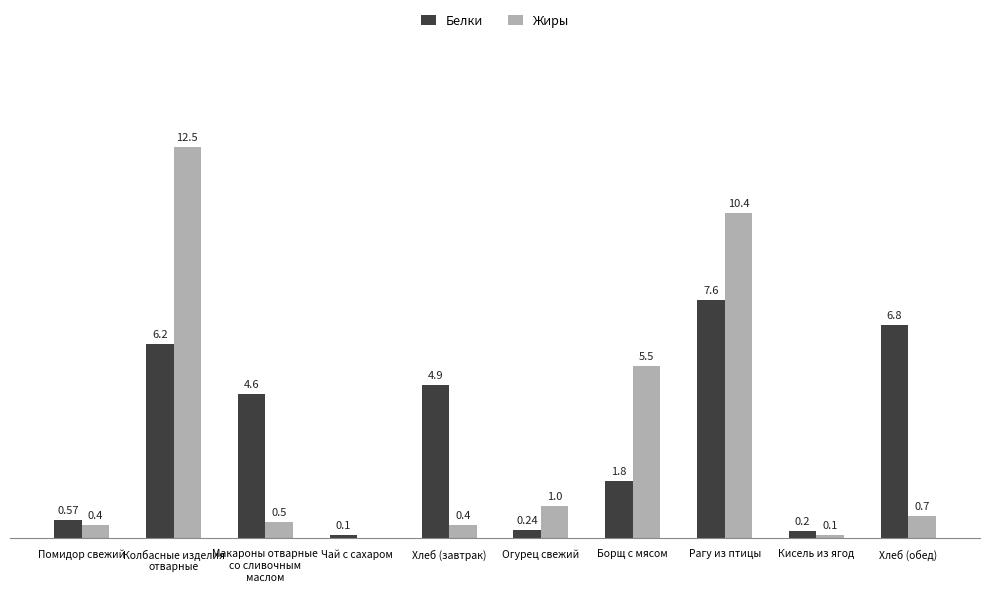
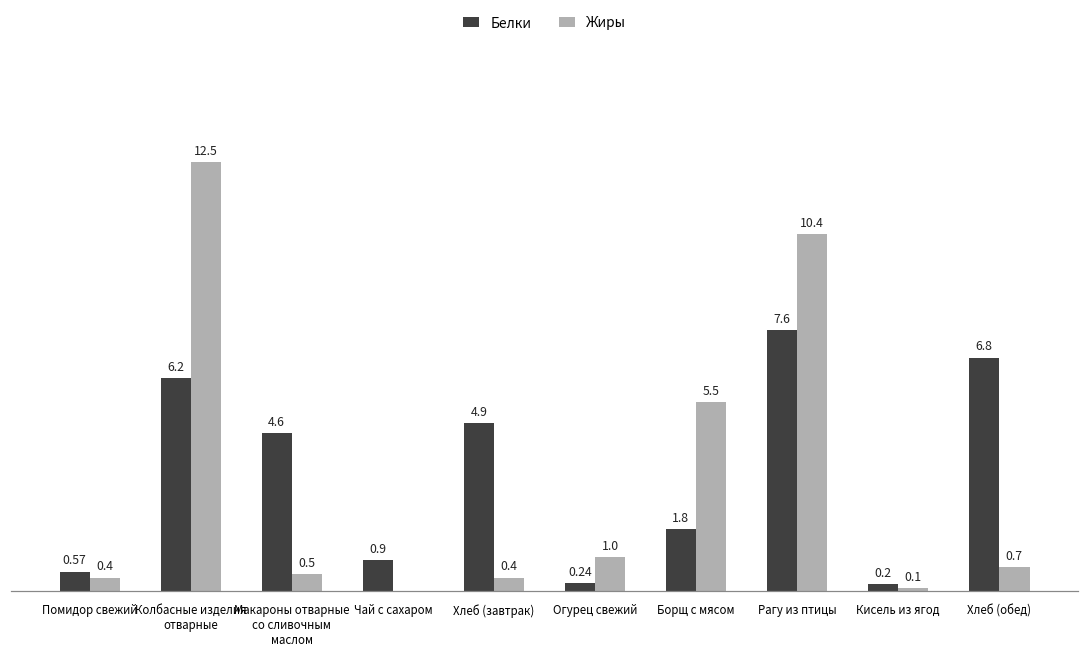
  {
    "Белки": {
      "Помидор свежий": 0.57,
      "Колбасные изделия отварные": 6.2,
      "Макароны отварные со сливочным маслом": 4.6,
-     "Чай с сахаром": 0.1,
+     "Чай с сахаром": 0.9,
      "Хлеб (завтрак)": 4.9,
      "Огурец свежий": 0.24,
      "Борщ с мясом": 1.8,
      "Рагу из птицы": 7.6,
      "Кисель из ягод": 0.2,
      "Хлеб (обед)": 6.8
    },
    "Жиры": {
      "Помидор свежий": 0.4,
      "Колбасные изделия отварные": 12.5,
      "Макароны отварные со сливочным маслом": 0.5,
      "Хлеб (завтрак)": 0.4,
      "Огурец свежий": 1.0,
      "Борщ с мясом": 5.5,
      "Рагу из птицы": 10.4,
      "Кисель из ягод": 0.1,
      "Хлеб (обед)": 0.7
    }
  }
